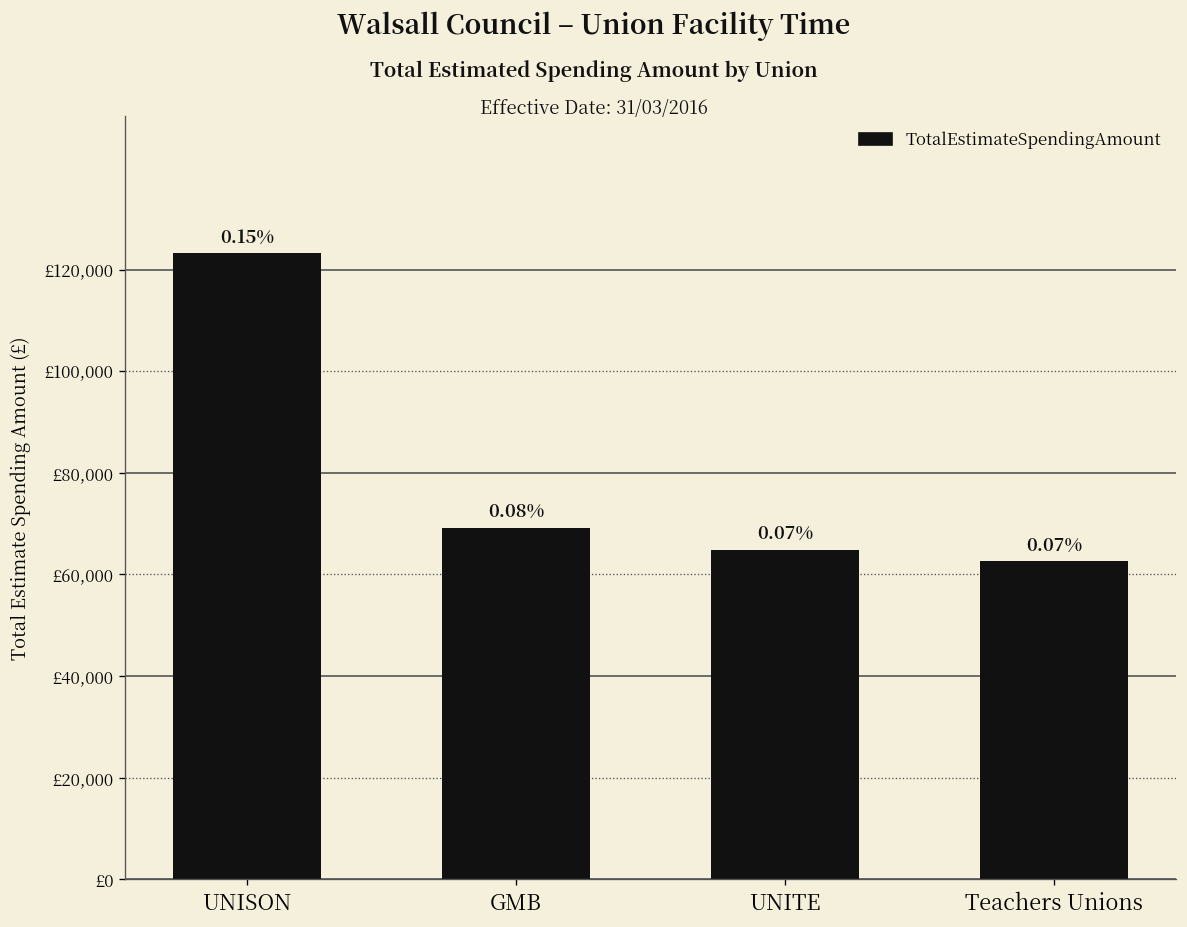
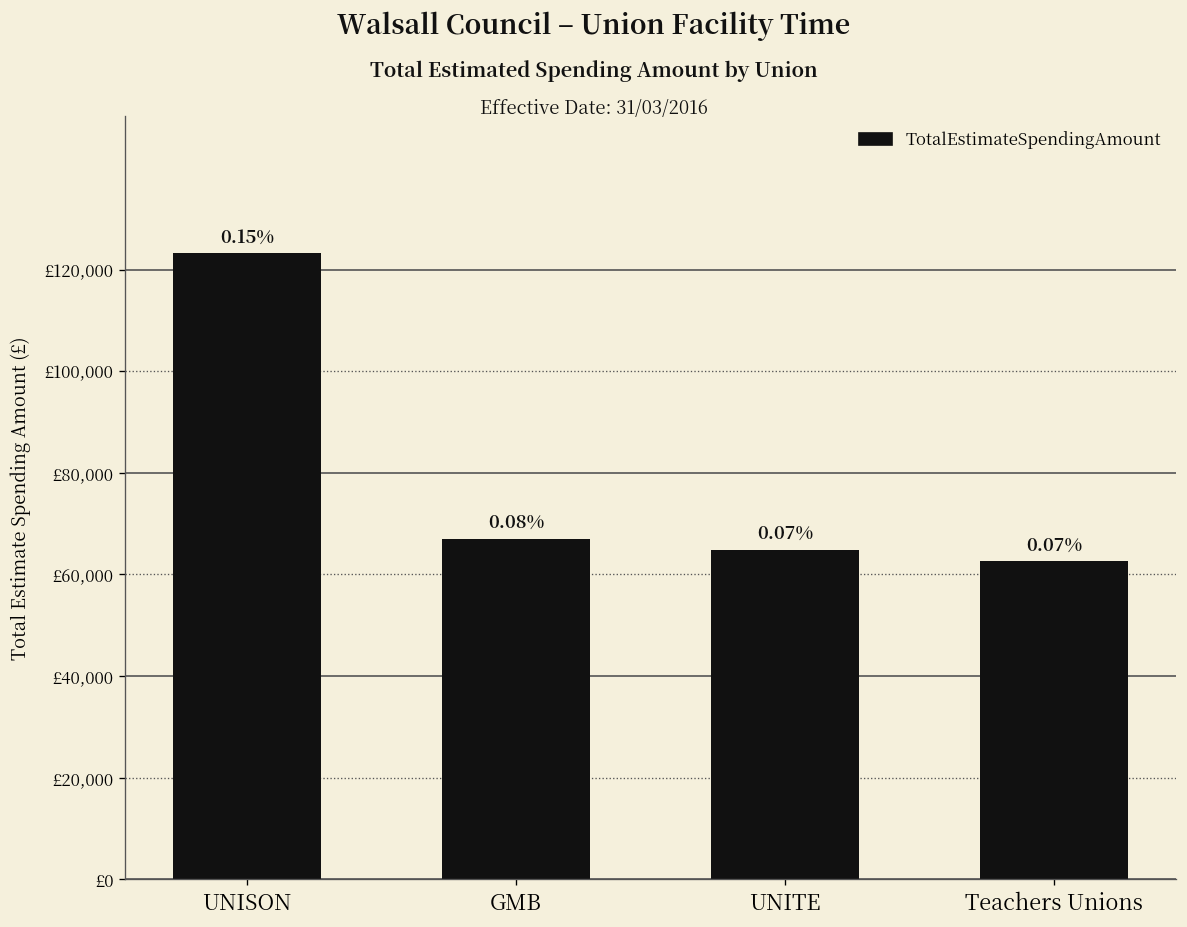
  {
-   "GMB": "£69,000"
+   "GMB": "£67,000"
  }
